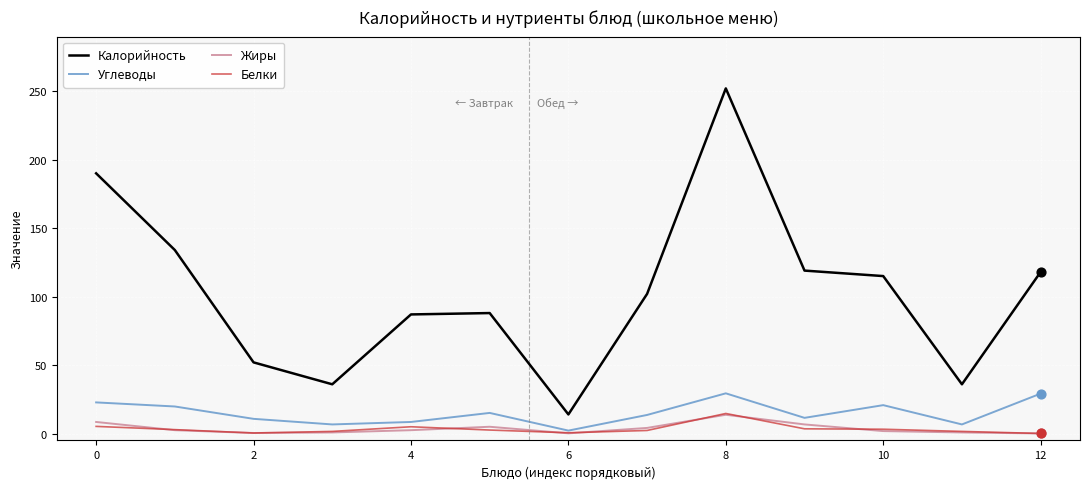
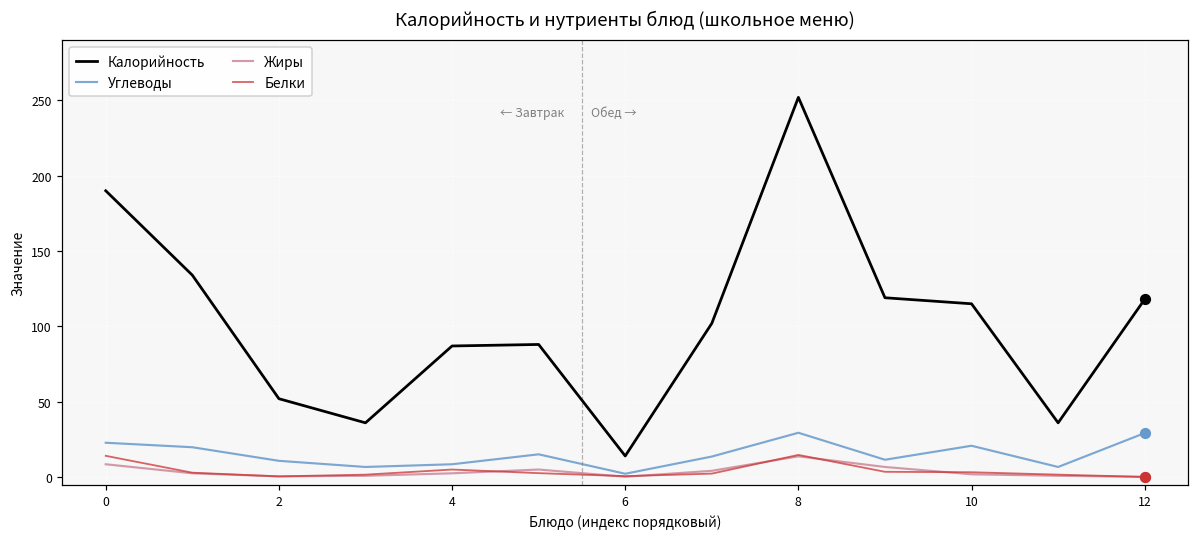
  {
    "Белки": {
-     "0": 5,
+     "0": 14,
      "4": 5
    }
  }
